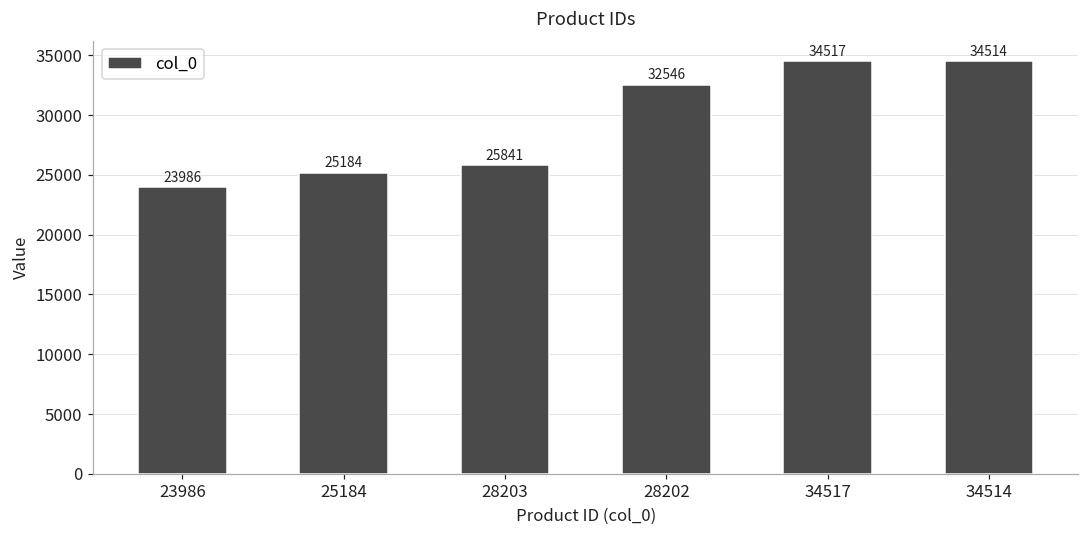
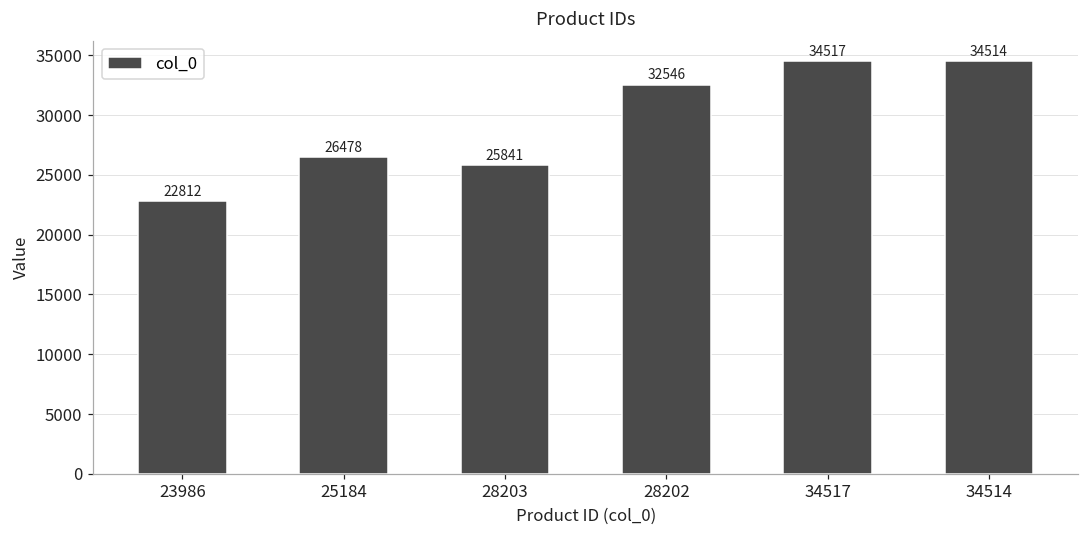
  {
-   "23986": 23986,
-   "25184": 25184,
+   "23986": 22812,
+   "25184": 26478,
    "28203": 25841,
    "28202": 32546,
    "34517": 34517,
    "34514": 34514
  }
